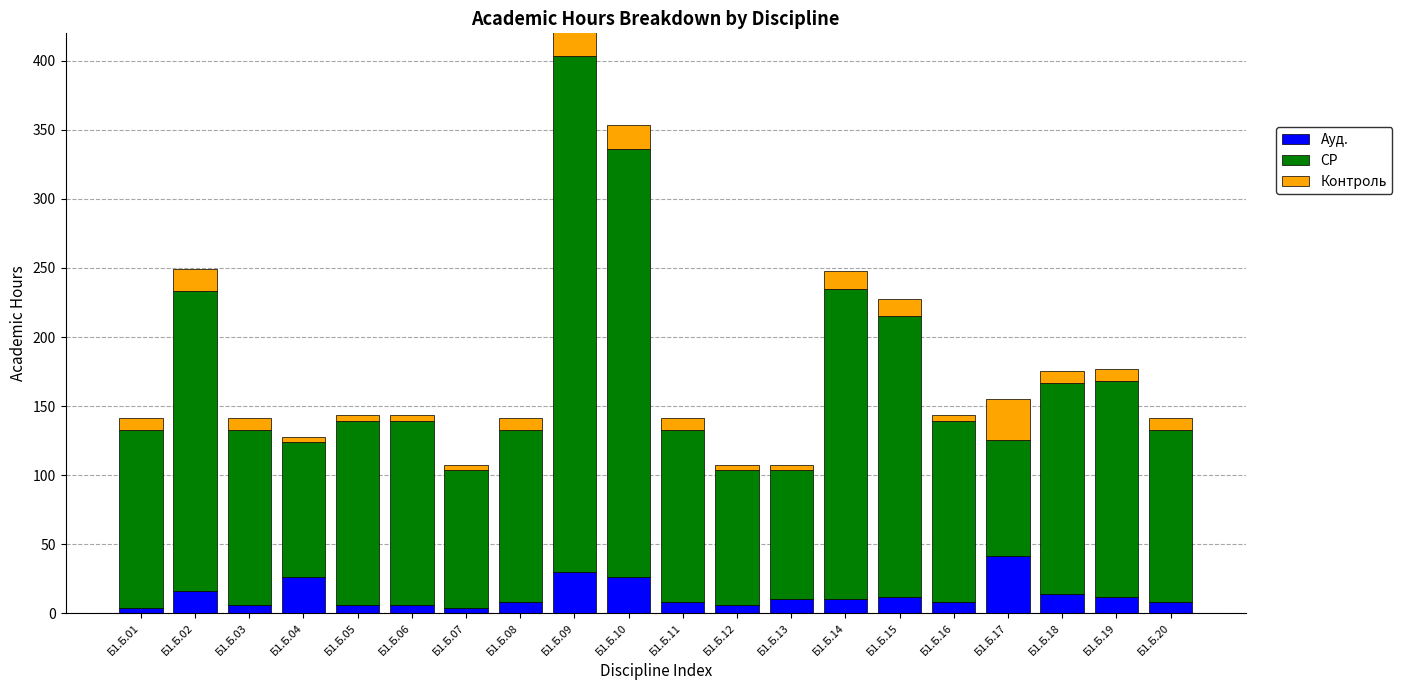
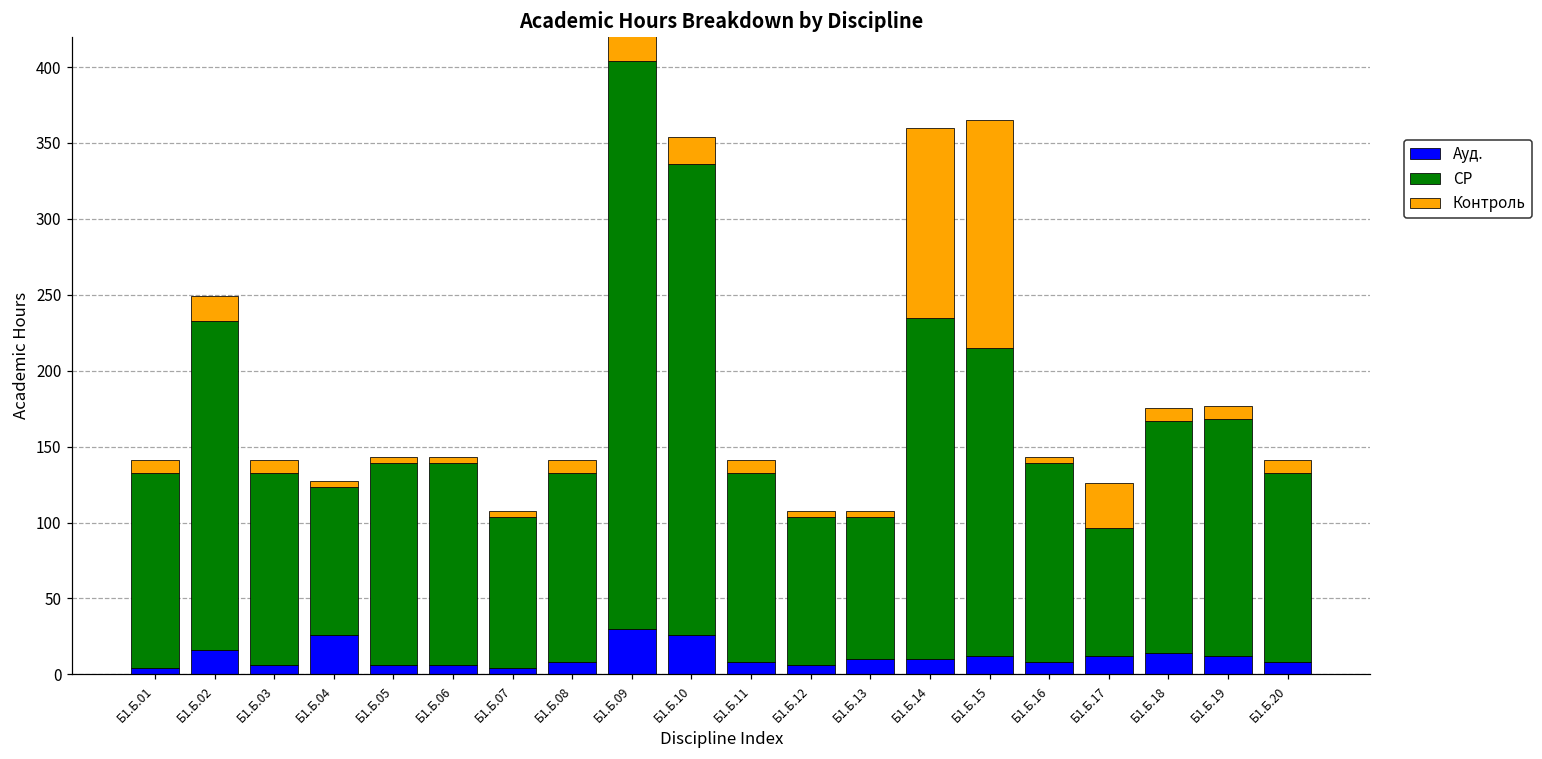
  {
    "Ауд.": {
      "Б1.Б.01": 4,
      "Б1.Б.02": 16,
      "Б1.Б.03": 6,
      "Б1.Б.04": 26,
      "Б1.Б.05": 6,
      "Б1.Б.06": 6,
      "Б1.Б.07": 4,
      "Б1.Б.08": 8,
      "Б1.Б.09": 30,
      "Б1.Б.10": 26,
      "Б1.Б.11": 8,
      "Б1.Б.12": 6,
      "Б1.Б.13": 10,
      "Б1.Б.14": 10,
      "Б1.Б.15": 12,
      "Б1.Б.16": 8,
-     "Б1.Б.17": 41,
+     "Б1.Б.17": 12,
      "Б1.Б.18": 14,
      "Б1.Б.19": 12,
      "Б1.Б.20": 8
    },
    "СР": {
      "Б1.Б.01": 129,
      "Б1.Б.02": 217,
      "Б1.Б.03": 126,
      "Б1.Б.04": 98,
      "Б1.Б.05": 133,
      "Б1.Б.06": 133,
      "Б1.Б.07": 100,
      "Б1.Б.08": 124,
      "Б1.Б.09": 374,
      "Б1.Б.10": 310,
      "Б1.Б.11": 124,
      "Б1.Б.12": 98,
      "Б1.Б.13": 93,
      "Б1.Б.14": 225,
      "Б1.Б.15": 203,
      "Б1.Б.16": 131,
      "Б1.Б.17": 84,
      "Б1.Б.18": 153,
      "Б1.Б.19": 156,
      "Б1.Б.20": 124
    },
    "Контроль": {
      "Б1.Б.01": 9,
      "Б1.Б.02": 17,
      "Б1.Б.03": 9,
      "Б1.Б.04": 4,
      "Б1.Б.05": 4,
      "Б1.Б.06": 4,
      "Б1.Б.07": 4,
      "Б1.Б.08": 9,
      "Б1.Б.10": 17,
      "Б1.Б.11": 9,
      "Б1.Б.12": 4,
      "Б1.Б.13": 4,
-     "Б1.Б.14": 13,
-     "Б1.Б.15": 13,
+     "Б1.Б.14": 125,
+     "Б1.Б.15": 150,
      "Б1.Б.16": 4,
      "Б1.Б.17": 30,
      "Б1.Б.18": 9,
      "Б1.Б.19": 9,
      "Б1.Б.20": 9
    }
  }
